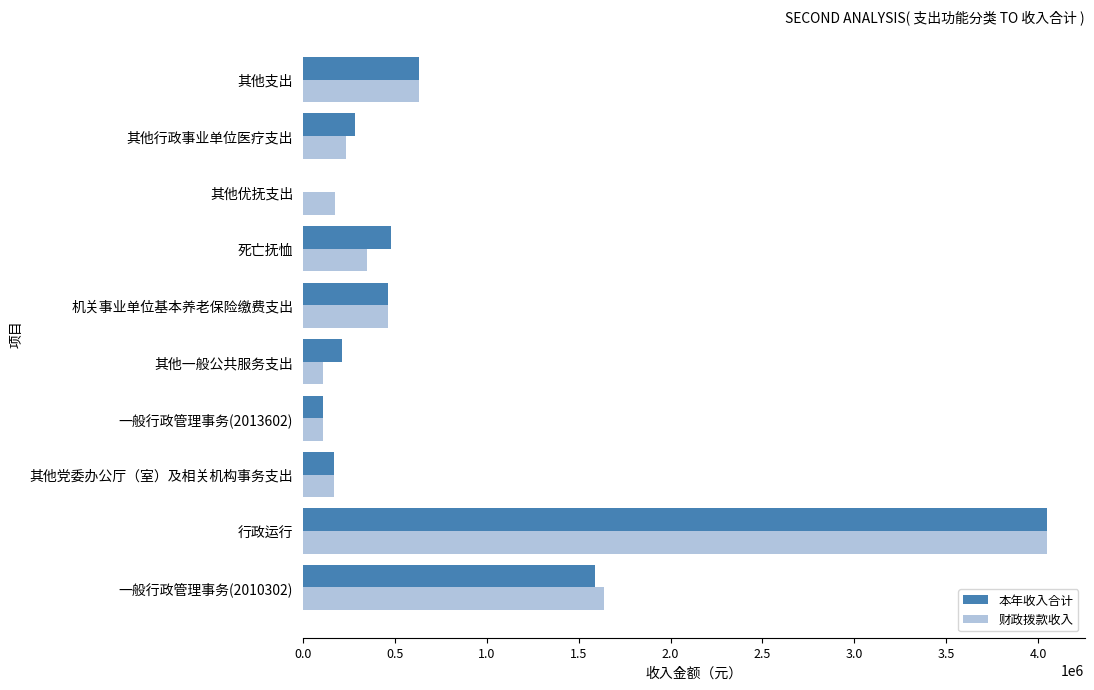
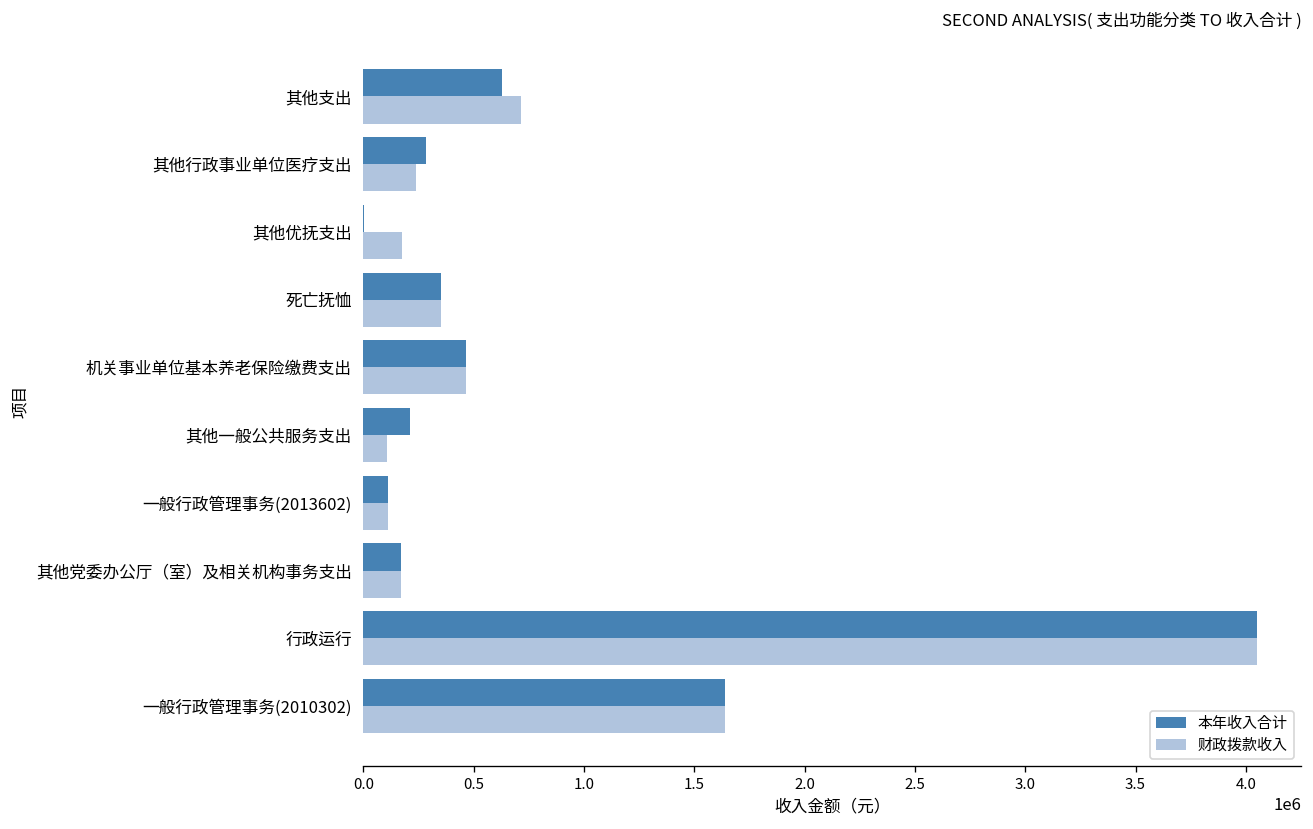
  {
    "本年收入合计": {
      "其他支出": 630000,
      "其他行政事业单位医疗支出": 280000,
-     "死亡抚恤": 480000,
+     "死亡抚恤": 350000,
      "机关事业单位基本养老保险缴费支出": 460000,
      "其他一般公共服务支出": 210000,
      "一般行政管理事务(2013602)": 110000,
      "其他党委办公厅（室）及相关机构事务支出": 170000,
      "行政运行": 4050000,
-     "一般行政管理事务(2010302)": 1590000
+     "一般行政管理事务(2010302)": 1640000
    },
    "财政拨款收入": {
-     "其他支出": 630000,
+     "其他支出": 710000,
      "其他行政事业单位医疗支出": 240000,
      "其他优抚支出": 170000,
      "死亡抚恤": 350000,
      "机关事业单位基本养老保险缴费支出": 460000,
      "其他一般公共服务支出": 110000,
      "一般行政管理事务(2013602)": 110000,
      "其他党委办公厅（室）及相关机构事务支出": 170000,
      "行政运行": 4050000,
      "一般行政管理事务(2010302)": 1640000
    }
  }
